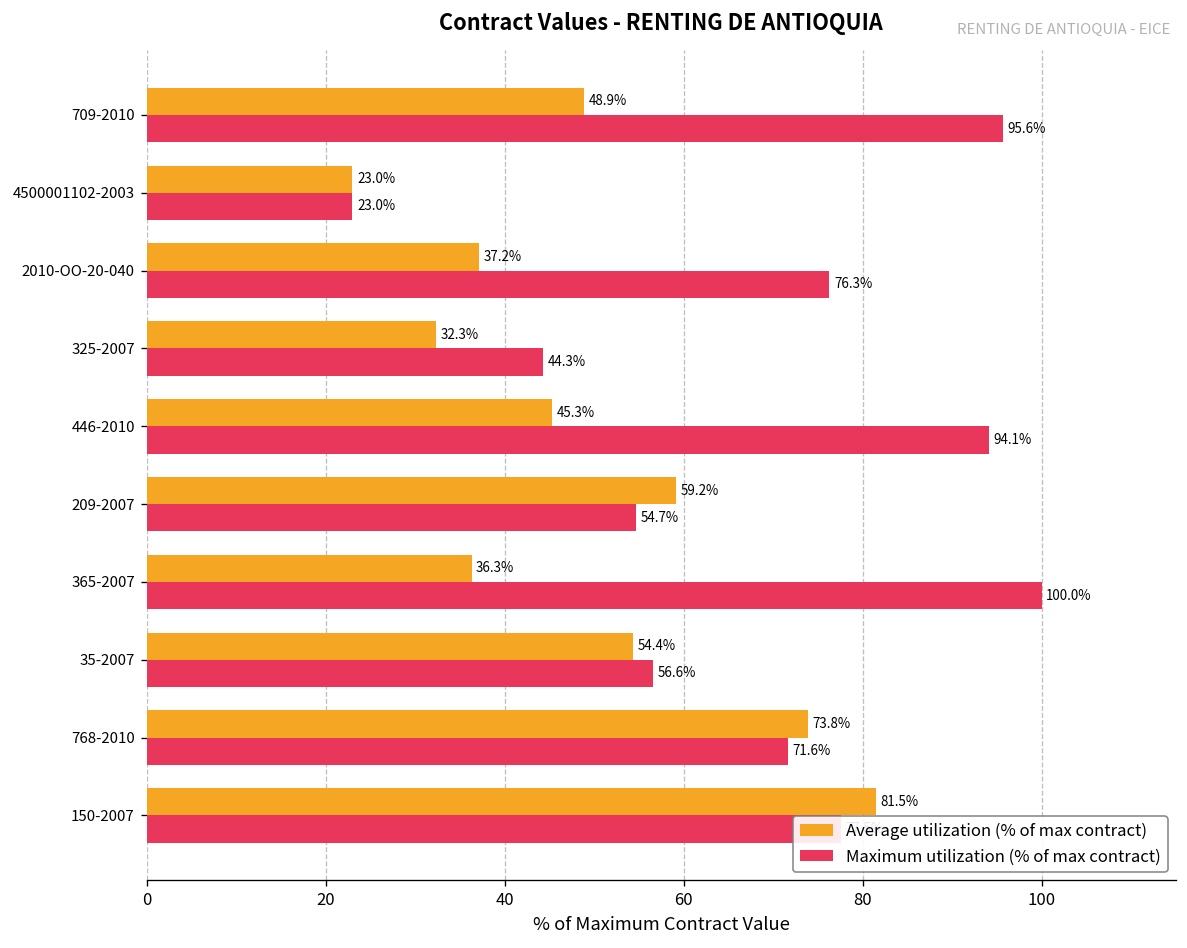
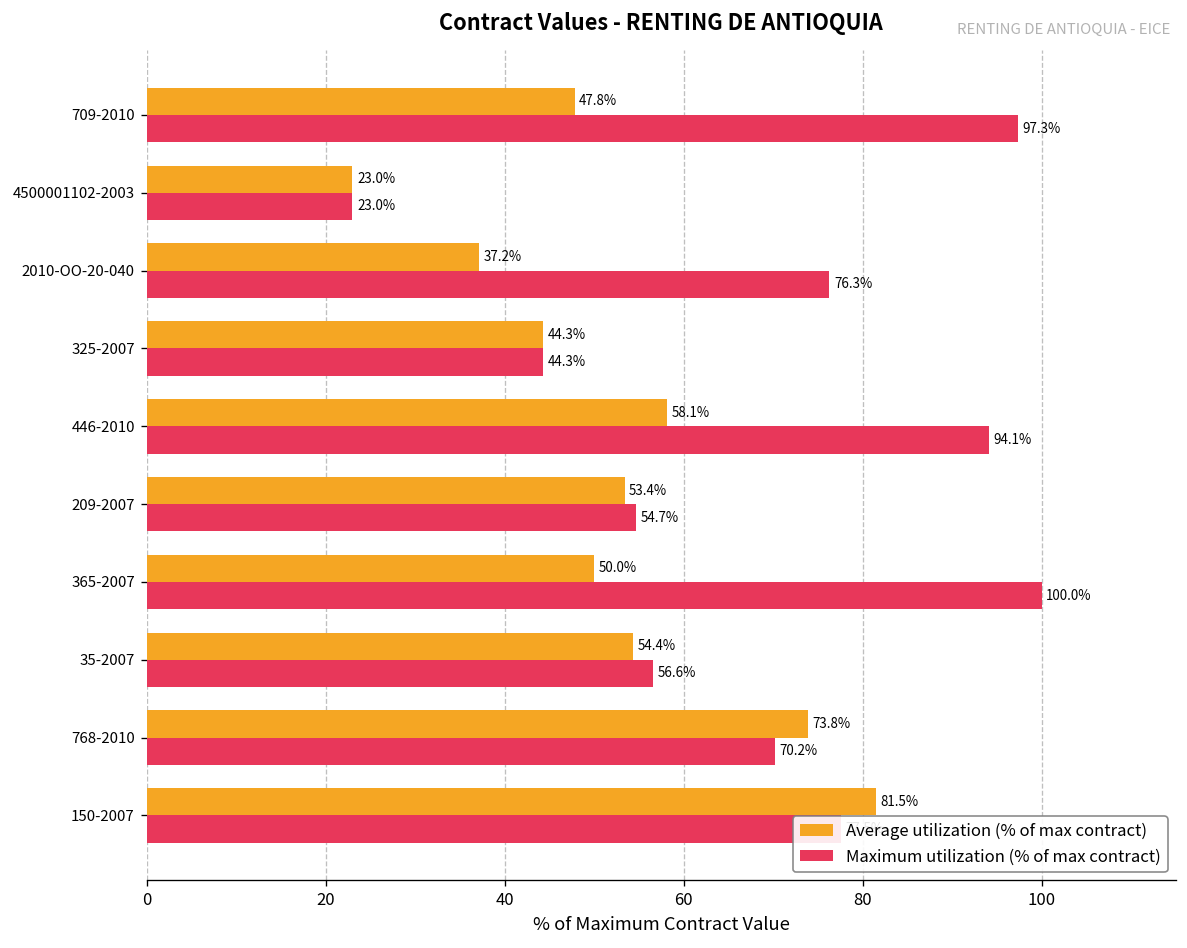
  {
    "Average utilization (% of max contract)": {
-     "709-2010": "48.9%",
+     "709-2010": "47.8%",
      "4500001102-2003": "23.0%",
      "2010-OO-20-040": "37.2%",
-     "325-2007": "32.3%",
-     "446-2010": "45.3%",
-     "209-2007": "59.2%",
-     "365-2007": "36.3%",
+     "325-2007": "44.3%",
+     "446-2010": "58.1%",
+     "209-2007": "53.4%",
+     "365-2007": "50.0%",
      "35-2007": "54.4%",
      "768-2010": "73.8%",
      "150-2007": "81.5%"
    },
    "Maximum utilization (% of max contract)": {
-     "709-2010": "95.6%",
+     "709-2010": "97.3%",
      "4500001102-2003": "23.0%",
      "2010-OO-20-040": "76.3%",
      "325-2007": "44.3%",
      "446-2010": "94.1%",
      "209-2007": "54.7%",
      "365-2007": "100.0%",
      "35-2007": "56.6%",
-     "768-2010": "71.6%"
+     "768-2010": "70.2%"
    }
  }
